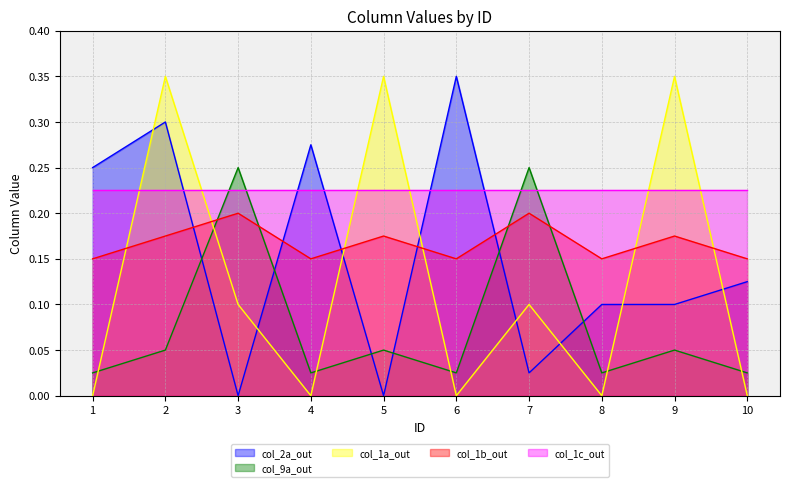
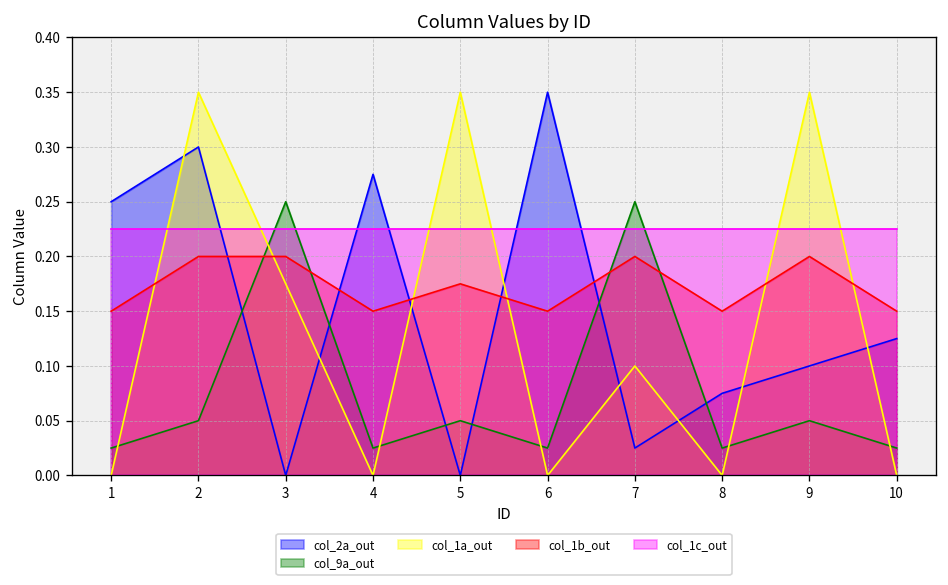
  {
    "col_2a_out": {
      "1": 0.25,
      "2": 0.30,
      "3": 0.00,
      "4": 0.27,
      "5": 0.00,
      "6": 0.35,
      "7": 0.02,
-     "8": 0.10,
+     "8": 0.08,
      "9": 0.10,
      "10": 0.13
    },
    "col_9a_out": {
      "1": 0.02,
      "2": 0.05,
      "3": 0.25,
      "4": 0.02,
      "5": 0.05,
      "6": 0.02,
      "7": 0.25,
      "8": 0.02,
      "9": 0.05,
      "10": 0.02
    },
    "col_1a_out": {
      "1": 0.00,
      "2": 0.35,
-     "3": 0.10,
+     "3": 0.18,
      "4": 0.00,
      "5": 0.35,
      "6": 0.00,
      "7": 0.10,
      "8": 0.00,
      "9": 0.35,
      "10": 0.00
    },
    "col_1b_out": {
      "1": 0.15,
-     "2": 0.18,
+     "2": 0.20,
      "3": 0.20,
      "4": 0.15,
      "5": 0.18,
      "6": 0.15,
      "7": 0.20,
      "8": 0.15,
-     "9": 0.18,
+     "9": 0.20,
      "10": 0.15
    },
    "col_1c_out": {
      "1": 0.23,
      "2": 0.23,
      "3": 0.23,
      "4": 0.23,
      "5": 0.23,
      "6": 0.23,
      "7": 0.23,
      "8": 0.23,
      "9": 0.23,
      "10": 0.23
    }
  }
